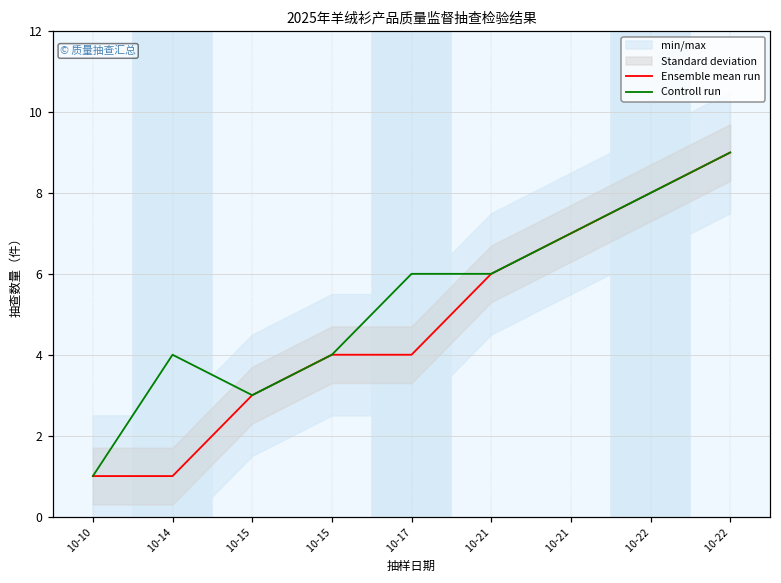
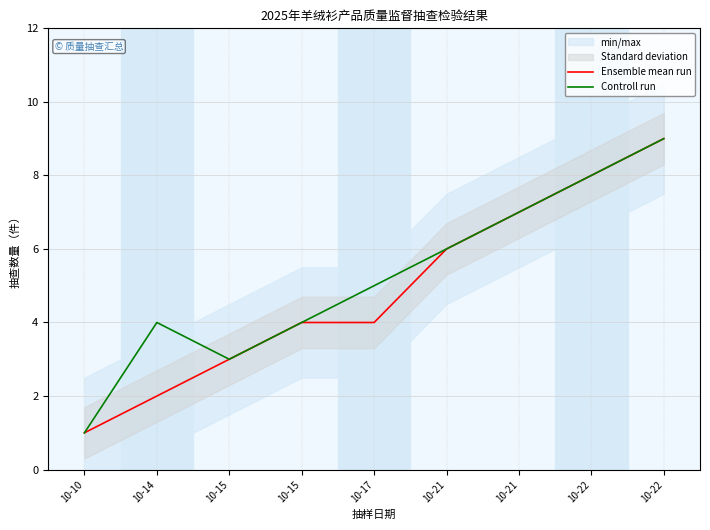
  {
    "Ensemble mean run": {
-     "10-14": 1,
+     "10-14": 2,
      "10-17": 4
    },
    "Controll run": {
      "10-14": 4,
-     "10-17": 6
+     "10-17": 5
    }
  }
